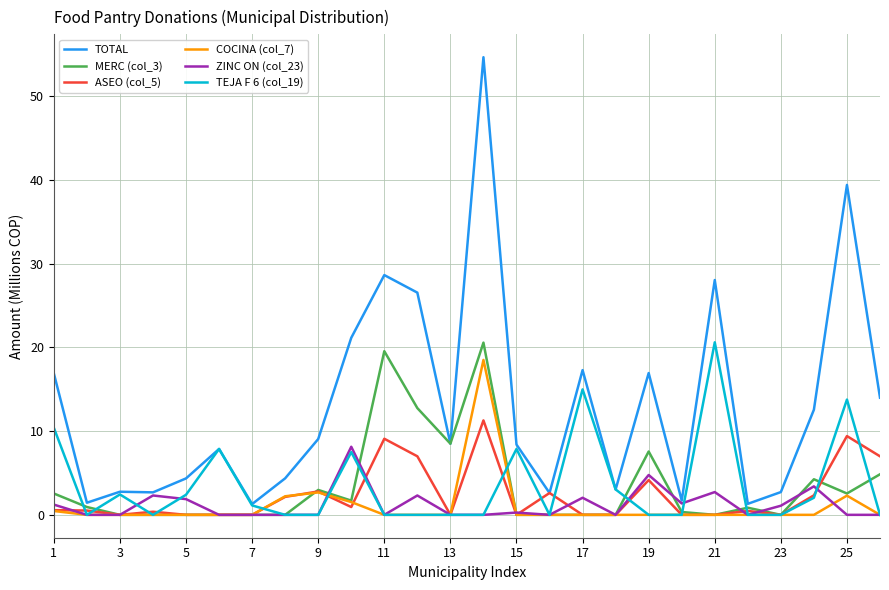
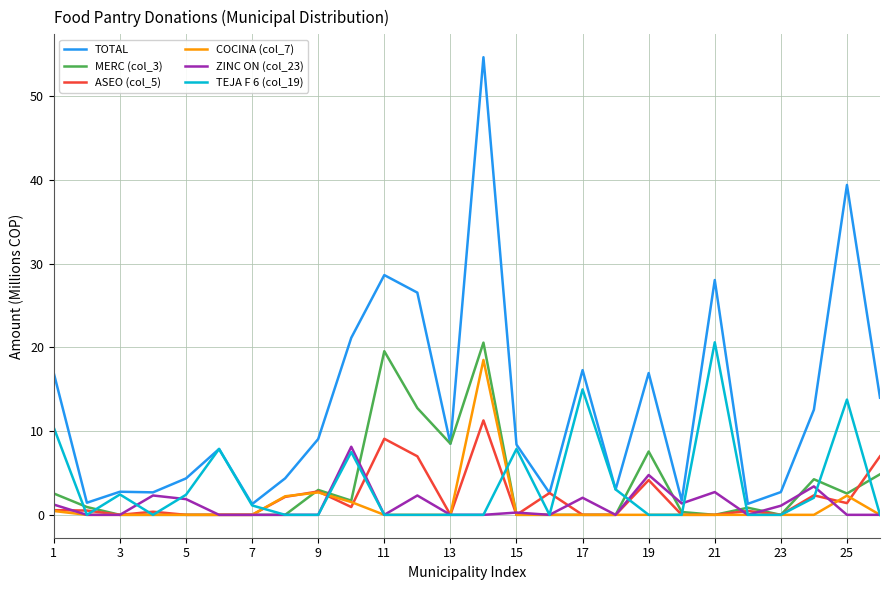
  {
    "MERC (col_3)": {
      "1": 3,
      "11": 20,
      "19": 8
    },
    "ASEO (col_5)": {
      "11": 9,
      "19": 4,
-     "25": 9
+     "25": 1
    },
    "ZINC ON (col_23)": {
      "1": 1,
      "5": 2,
      "17": 2,
      "19": 5,
      "21": 3,
      "23": 1,
      "25": 0
    }
  }
